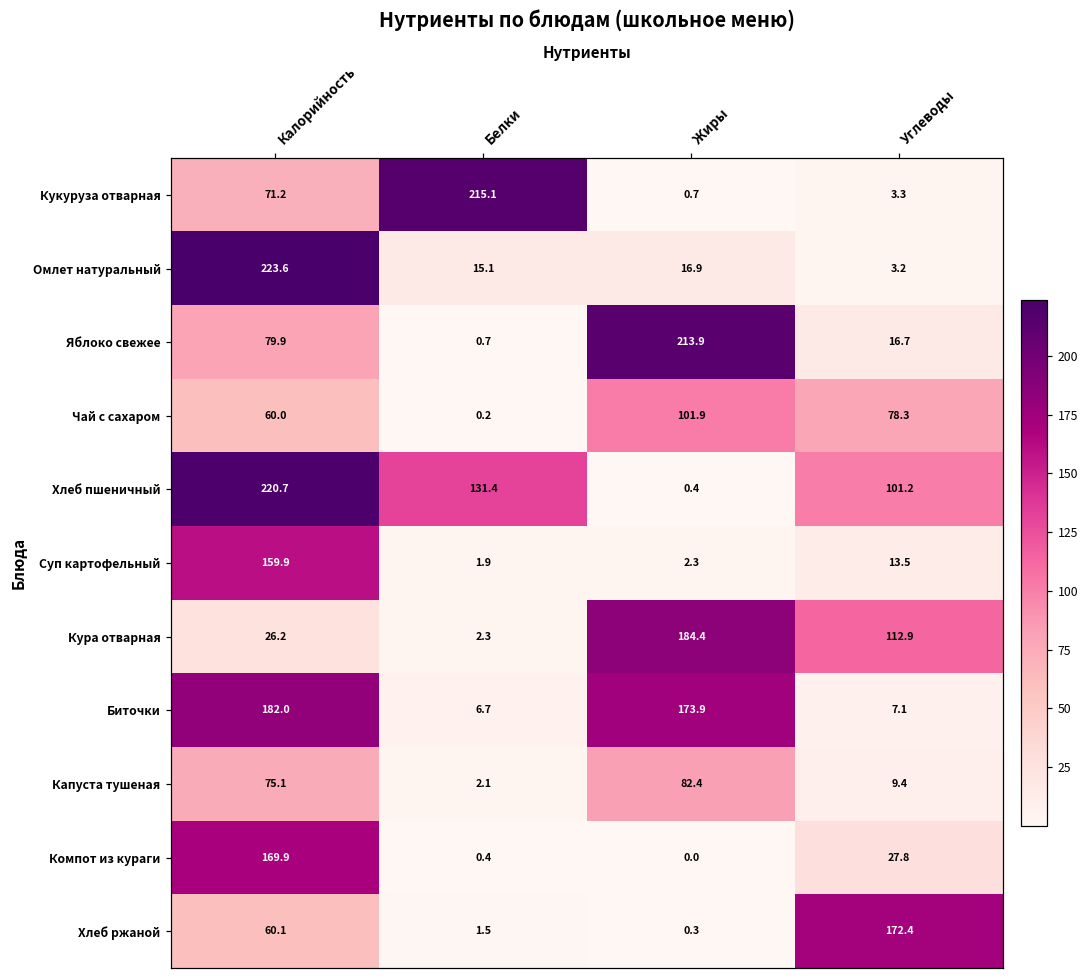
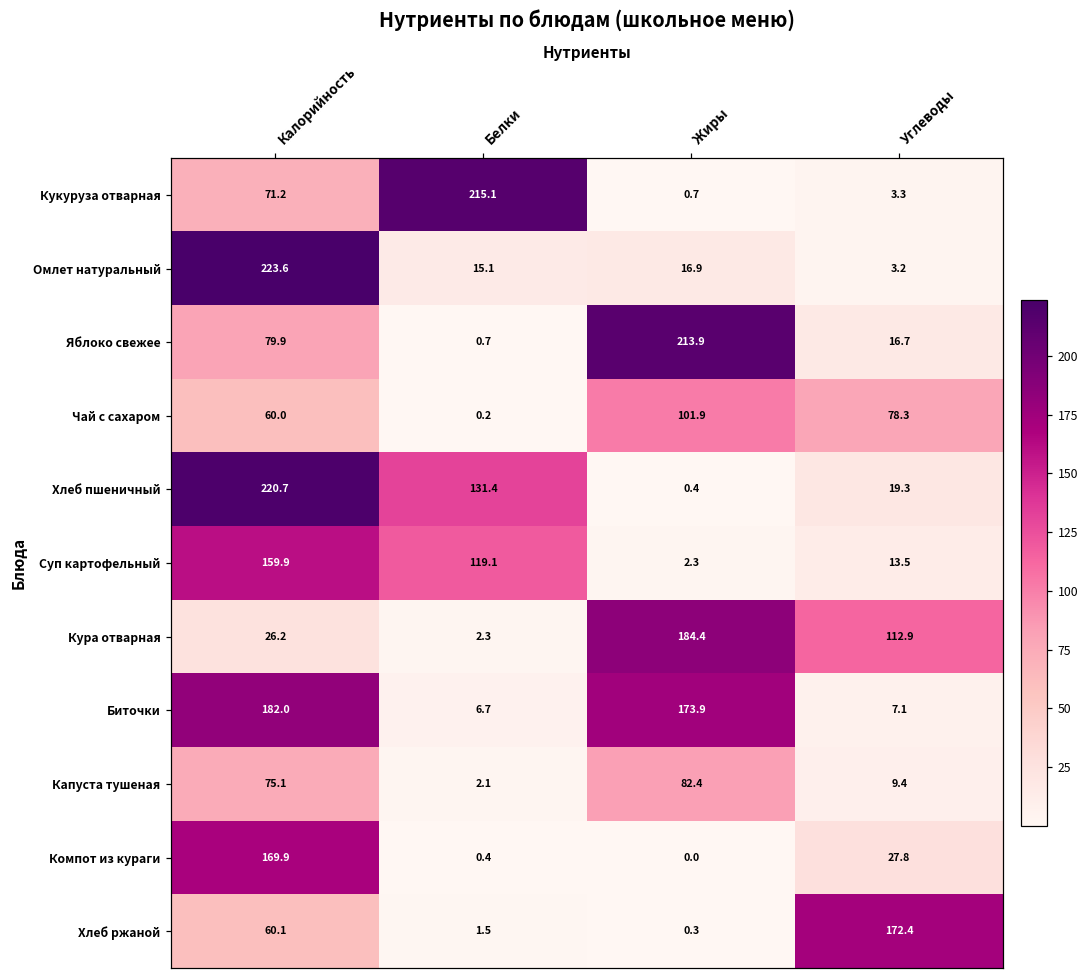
  {
    "Кукуруза отварная": {
      "Калорийность": 71.2,
      "Белки": 215.1,
      "Жиры": 0.7,
      "Углеводы": 3.3
    },
    "Омлет натуральный": {
      "Калорийность": 223.6,
      "Белки": 15.1,
      "Жиры": 16.9,
      "Углеводы": 3.2
    },
    "Яблоко свежее": {
      "Калорийность": 79.9,
      "Белки": 0.7,
      "Жиры": 213.9,
      "Углеводы": 16.7
    },
    "Чай с сахаром": {
      "Калорийность": 60.0,
      "Белки": 0.2,
      "Жиры": 101.9,
      "Углеводы": 78.3
    },
    "Хлеб пшеничный": {
      "Калорийность": 220.7,
      "Белки": 131.4,
      "Жиры": 0.4,
-     "Углеводы": 101.2
+     "Углеводы": 19.3
    },
    "Суп картофельный": {
      "Калорийность": 159.9,
-     "Белки": 1.9,
+     "Белки": 119.1,
      "Жиры": 2.3,
      "Углеводы": 13.5
    },
    "Кура отварная": {
      "Калорийность": 26.2,
      "Белки": 2.3,
      "Жиры": 184.4,
      "Углеводы": 112.9
    },
    "Биточки": {
      "Калорийность": 182.0,
      "Белки": 6.7,
      "Жиры": 173.9,
      "Углеводы": 7.1
    },
    "Капуста тушеная": {
      "Калорийность": 75.1,
      "Белки": 2.1,
      "Жиры": 82.4,
      "Углеводы": 9.4
    },
    "Компот из кураги": {
      "Калорийность": 169.9,
      "Белки": 0.4,
      "Жиры": 0.0,
      "Углеводы": 27.8
    },
    "Хлеб ржаной": {
      "Калорийность": 60.1,
      "Белки": 1.5,
      "Жиры": 0.3,
      "Углеводы": 172.4
    }
  }
